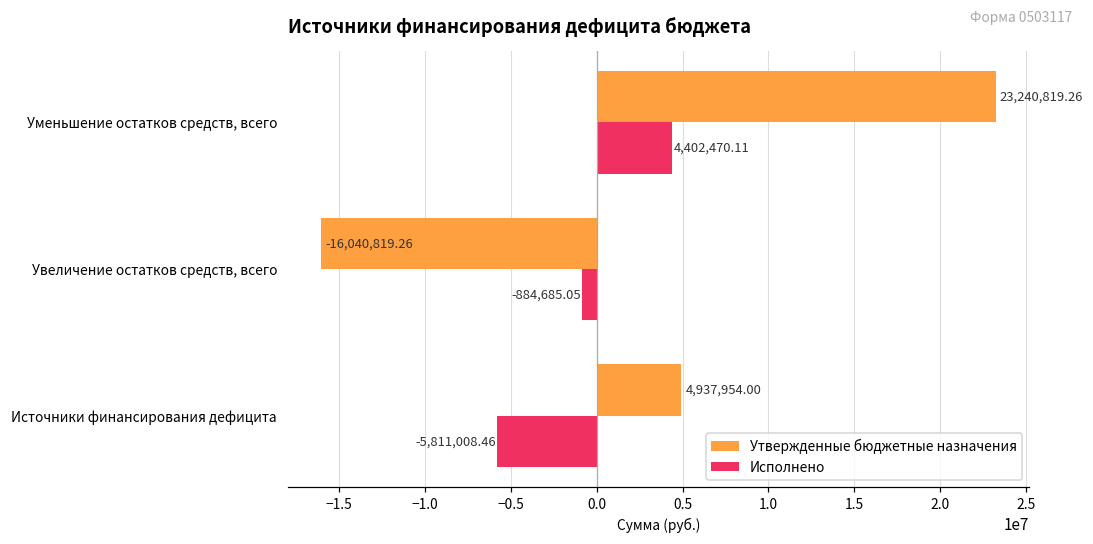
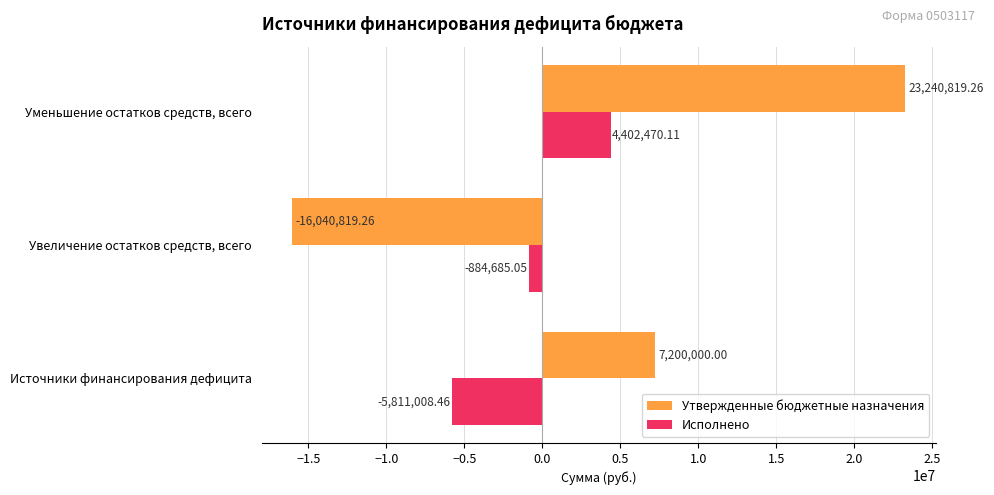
  {
    "Утвержденные бюджетные назначения": {
      "Уменьшение остатков средств, всего": "23,240,819.26",
      "Увеличение остатков средств, всего": "-16,040,819.26",
-     "Источники финансирования дефицита": "4,937,954.00"
+     "Источники финансирования дефицита": "7,200,000.00"
    },
    "Исполнено": {
      "Уменьшение остатков средств, всего": "4,402,470.11",
      "Увеличение остатков средств, всего": "-884,685.05",
      "Источники финансирования дефицита": "-5,811,008.46"
    }
  }
